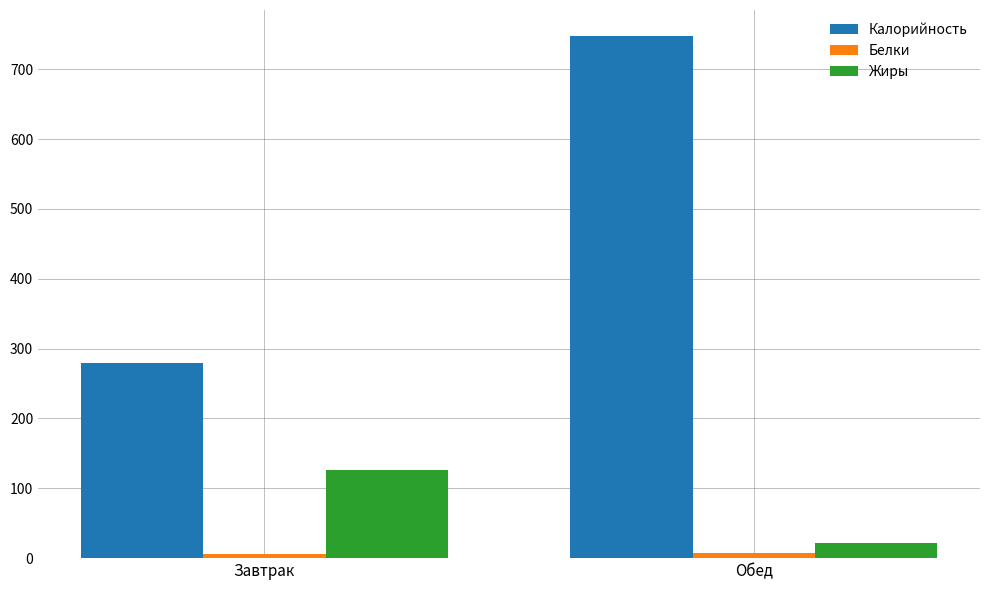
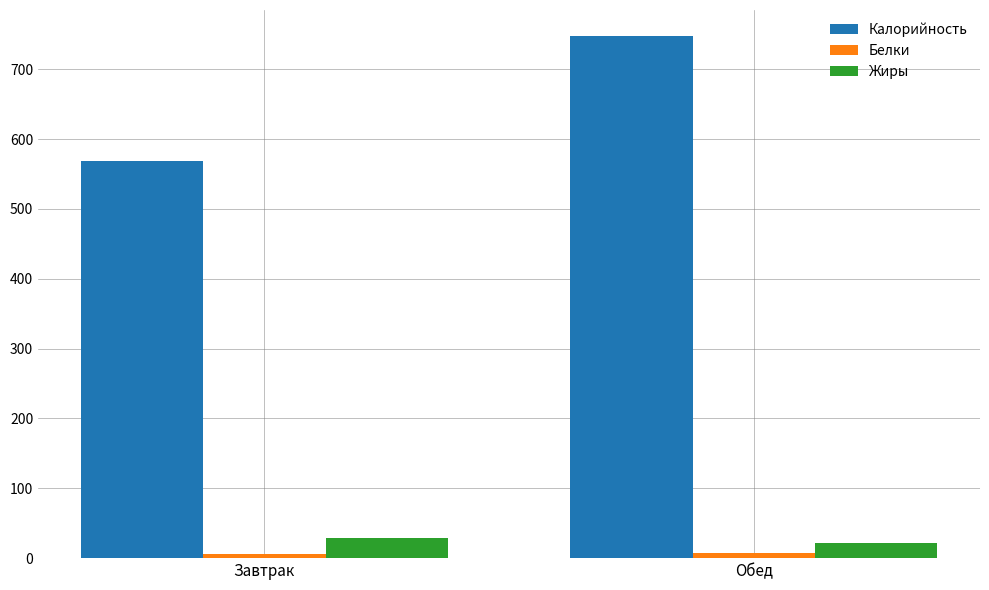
  {
    "Калорийность": {
-     "Завтрак": 280,
+     "Завтрак": 570,
      "Обед": 750
    },
    "Белки": {
      "Завтрак": 10,
      "Обед": 10
    },
    "Жиры": {
-     "Завтрак": 130,
+     "Завтрак": 30,
      "Обед": 20
    }
  }
